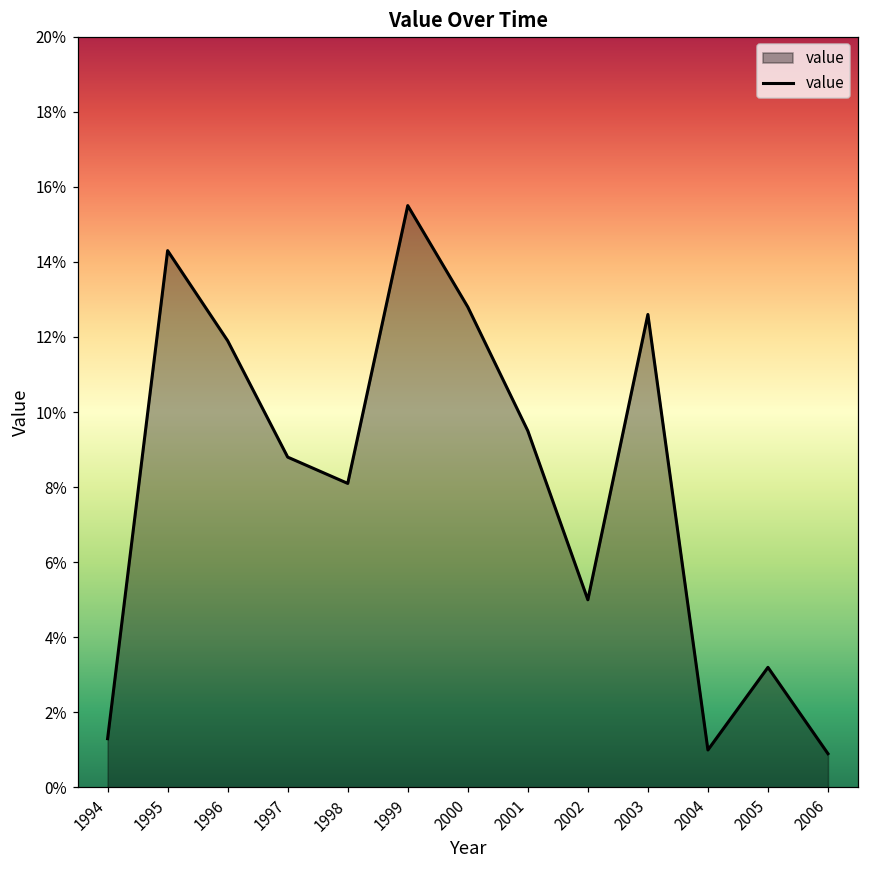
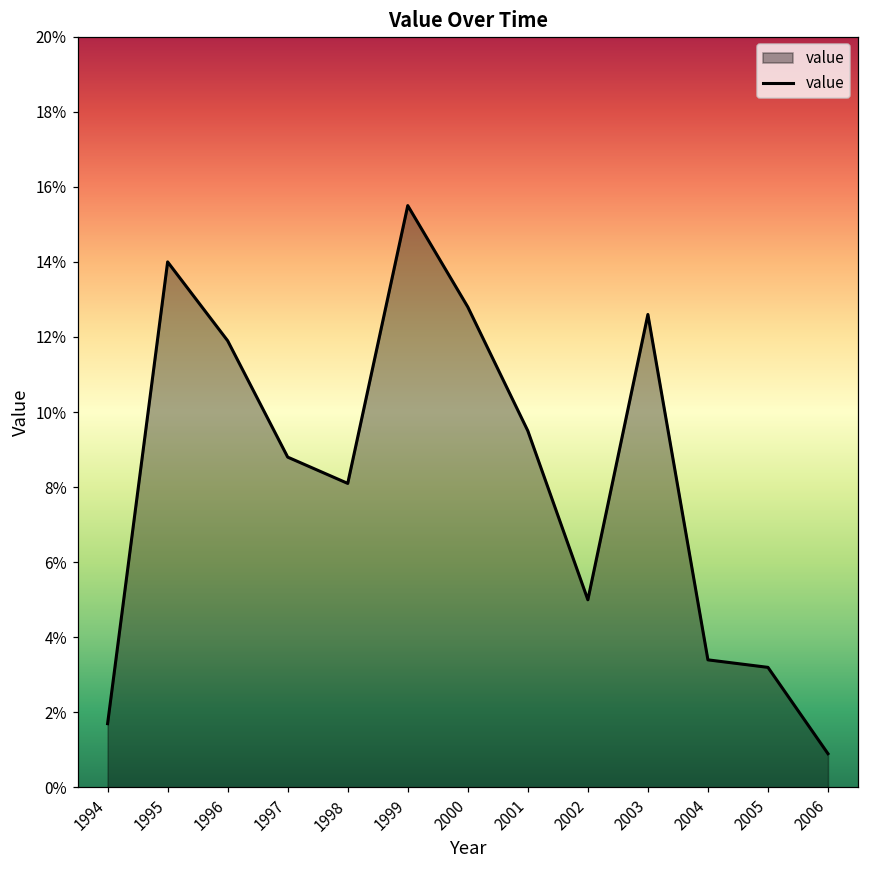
  {
-   "1994": "1.3%",
-   "1995": "14.3%",
+   "1994": "1.7%",
+   "1995": "14.0%",
    "1996": "11.9%",
    "1997": "8.8%",
    "1998": "8.1%",
    "1999": "15.5%",
    "2000": "12.8%",
    "2001": "9.5%",
    "2002": "5.0%",
    "2003": "12.6%",
-   "2004": "1.0%",
+   "2004": "3.4%",
    "2005": "3.2%",
    "2006": "0.9%"
  }
